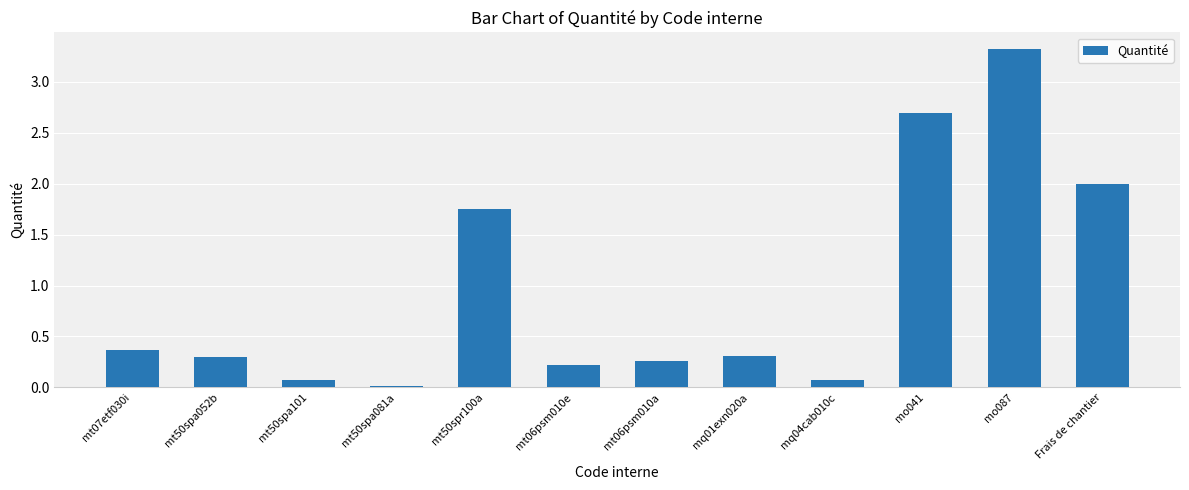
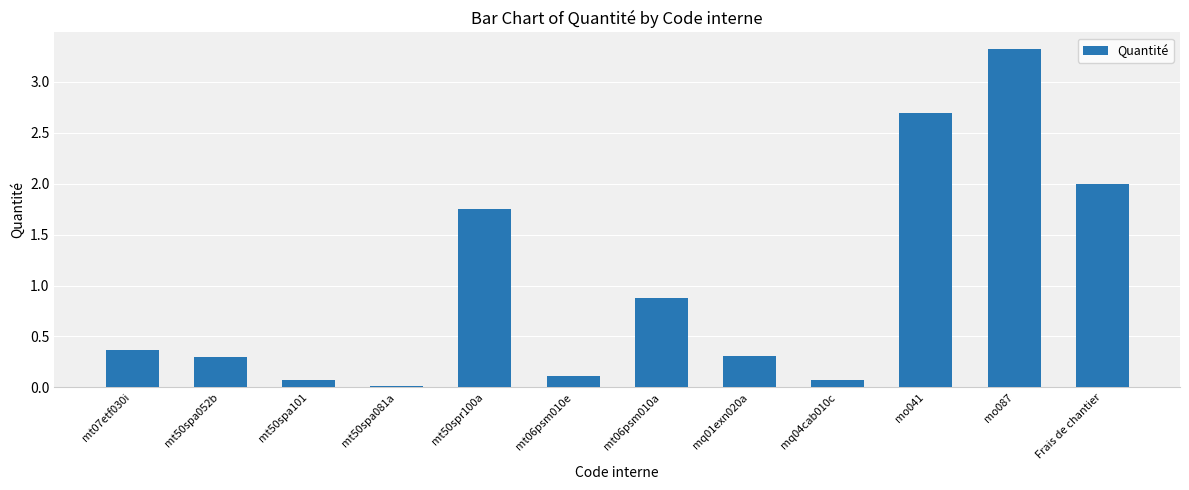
  {
    "mt07etf030i": 0.37,
    "mt50spa052b": 0.30,
    "mt50spa101": 0.08,
    "mt50spr100a": 1.75,
-   "mt06psm010e": 0.22,
-   "mt06psm010a": 0.26,
+   "mt06psm010e": 0.11,
+   "mt06psm010a": 0.88,
    "mq01exn020a": 0.31,
    "mq04cab010c": 0.08,
    "mo041": 2.69,
    "mo087": 3.32,
    "Frais de chantier": 2.00
  }
